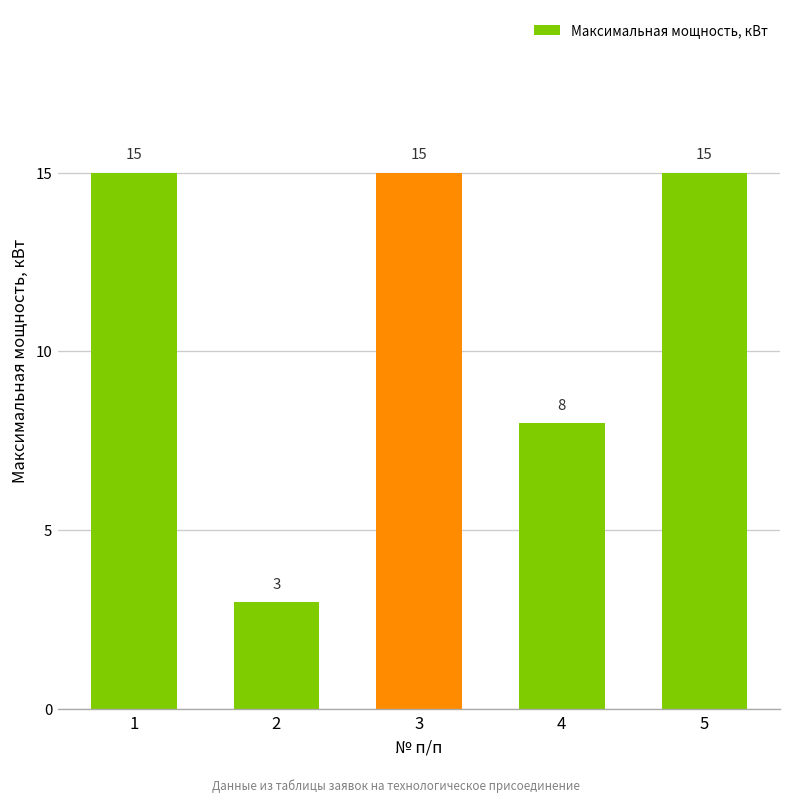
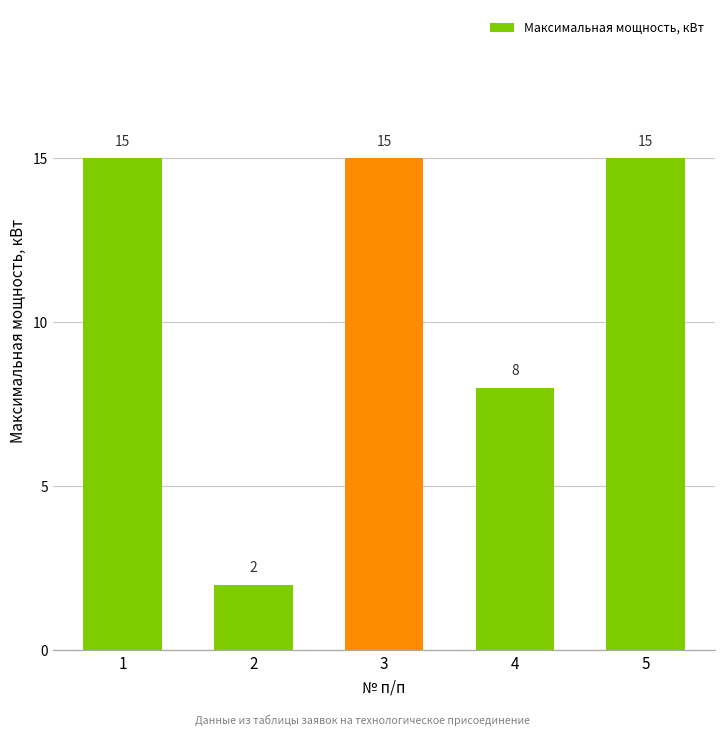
  {
    "1": 15,
-   "2": 3,
+   "2": 2,
    "3": 15,
    "4": 8,
    "5": 15
  }
